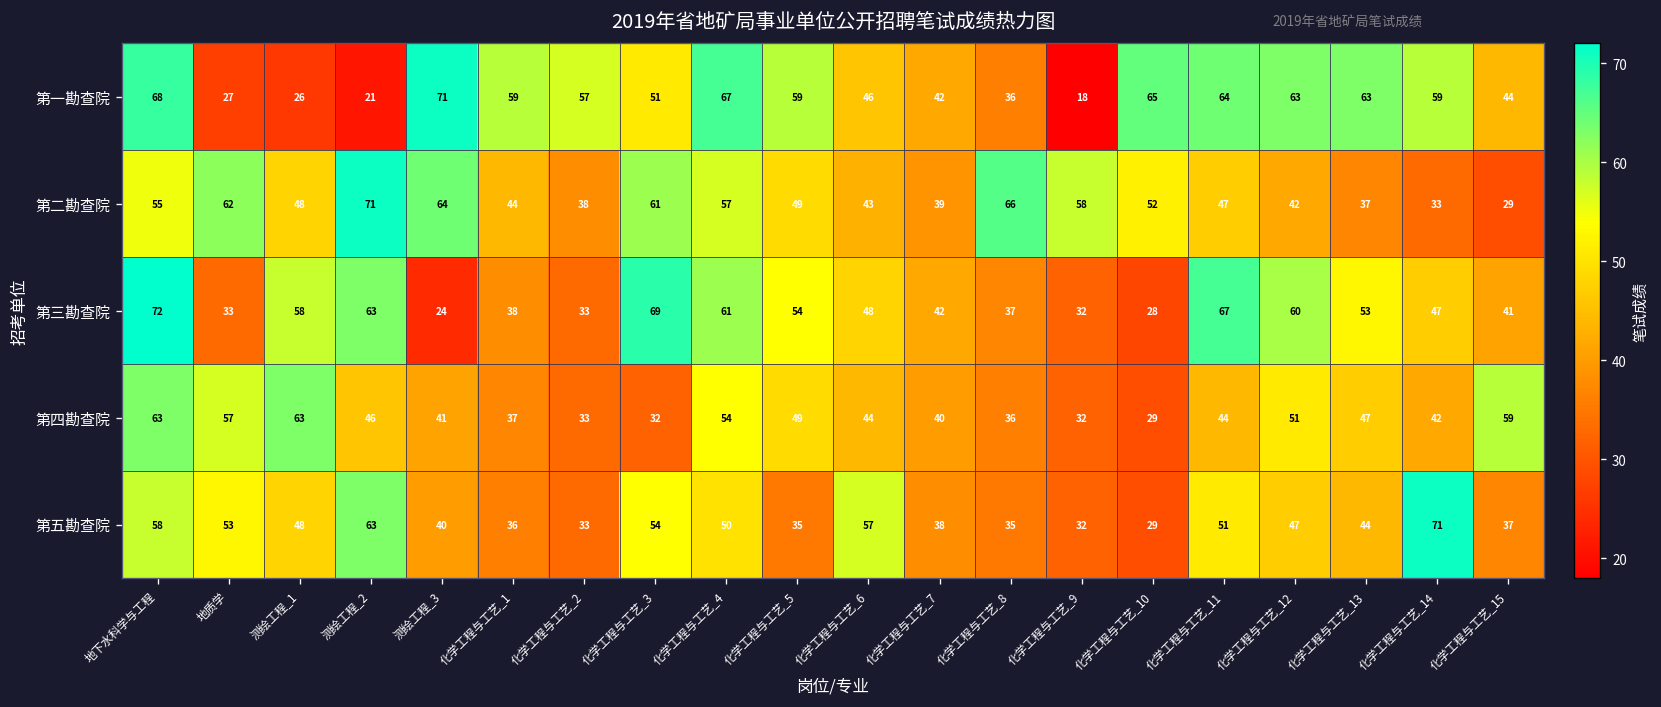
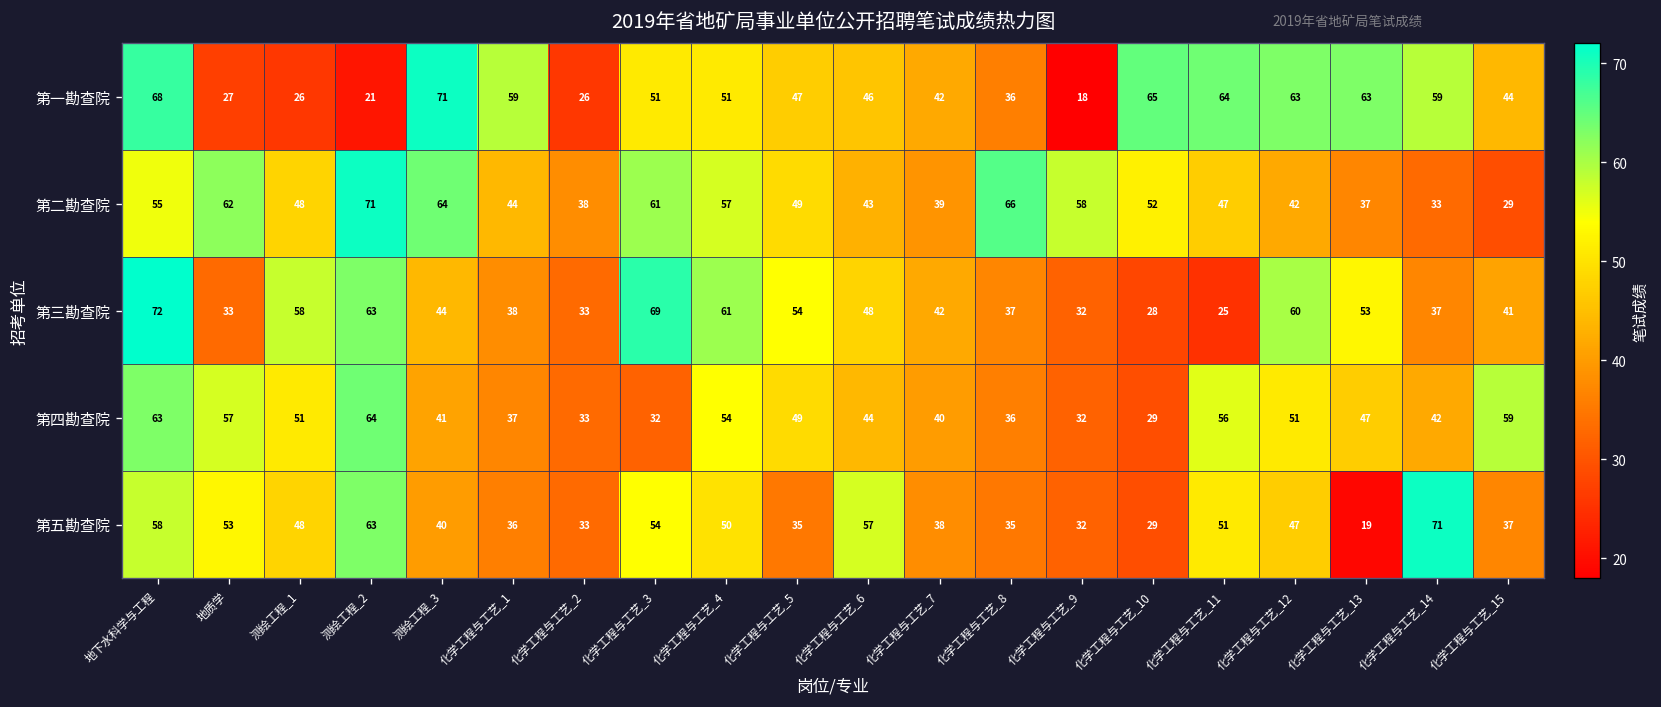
  {
    "第一勘查院": {
      "地下水科学与工程": 68,
      "地质学": 27,
      "测绘工程_1": 26,
      "测绘工程_2": 21,
      "测绘工程_3": 71,
      "化学工程与工艺_1": 59,
-     "化学工程与工艺_2": 57,
+     "化学工程与工艺_2": 26,
      "化学工程与工艺_3": 51,
-     "化学工程与工艺_4": 67,
-     "化学工程与工艺_5": 59,
+     "化学工程与工艺_4": 51,
+     "化学工程与工艺_5": 47,
      "化学工程与工艺_6": 46,
      "化学工程与工艺_7": 42,
      "化学工程与工艺_8": 36,
      "化学工程与工艺_9": 18,
      "化学工程与工艺_10": 65,
      "化学工程与工艺_11": 64,
      "化学工程与工艺_12": 63,
      "化学工程与工艺_13": 63,
      "化学工程与工艺_14": 59,
      "化学工程与工艺_15": 44
    },
    "第二勘查院": {
      "地下水科学与工程": 55,
      "地质学": 62,
      "测绘工程_1": 48,
      "测绘工程_2": 71,
      "测绘工程_3": 64,
      "化学工程与工艺_1": 44,
      "化学工程与工艺_2": 38,
      "化学工程与工艺_3": 61,
      "化学工程与工艺_4": 57,
      "化学工程与工艺_5": 49,
      "化学工程与工艺_6": 43,
      "化学工程与工艺_7": 39,
      "化学工程与工艺_8": 66,
      "化学工程与工艺_9": 58,
      "化学工程与工艺_10": 52,
      "化学工程与工艺_11": 47,
      "化学工程与工艺_12": 42,
      "化学工程与工艺_13": 37,
      "化学工程与工艺_14": 33,
      "化学工程与工艺_15": 29
    },
    "第三勘查院": {
      "地下水科学与工程": 72,
      "地质学": 33,
      "测绘工程_1": 58,
      "测绘工程_2": 63,
-     "测绘工程_3": 24,
+     "测绘工程_3": 44,
      "化学工程与工艺_1": 38,
      "化学工程与工艺_2": 33,
      "化学工程与工艺_3": 69,
      "化学工程与工艺_4": 61,
      "化学工程与工艺_5": 54,
      "化学工程与工艺_6": 48,
      "化学工程与工艺_7": 42,
      "化学工程与工艺_8": 37,
      "化学工程与工艺_9": 32,
      "化学工程与工艺_10": 28,
-     "化学工程与工艺_11": 67,
+     "化学工程与工艺_11": 25,
      "化学工程与工艺_12": 60,
      "化学工程与工艺_13": 53,
-     "化学工程与工艺_14": 47,
+     "化学工程与工艺_14": 37,
      "化学工程与工艺_15": 41
    },
    "第四勘查院": {
      "地下水科学与工程": 63,
      "地质学": 57,
-     "测绘工程_1": 63,
-     "测绘工程_2": 46,
+     "测绘工程_1": 51,
+     "测绘工程_2": 64,
      "测绘工程_3": 41,
      "化学工程与工艺_1": 37,
      "化学工程与工艺_2": 33,
      "化学工程与工艺_3": 32,
      "化学工程与工艺_4": 54,
      "化学工程与工艺_5": 49,
      "化学工程与工艺_6": 44,
      "化学工程与工艺_7": 40,
      "化学工程与工艺_8": 36,
      "化学工程与工艺_9": 32,
      "化学工程与工艺_10": 29,
-     "化学工程与工艺_11": 44,
+     "化学工程与工艺_11": 56,
      "化学工程与工艺_12": 51,
      "化学工程与工艺_13": 47,
      "化学工程与工艺_14": 42,
      "化学工程与工艺_15": 59
    },
    "第五勘查院": {
      "地下水科学与工程": 58,
      "地质学": 53,
      "测绘工程_1": 48,
      "测绘工程_2": 63,
      "测绘工程_3": 40,
      "化学工程与工艺_1": 36,
      "化学工程与工艺_2": 33,
      "化学工程与工艺_3": 54,
      "化学工程与工艺_4": 50,
      "化学工程与工艺_5": 35,
      "化学工程与工艺_6": 57,
      "化学工程与工艺_7": 38,
      "化学工程与工艺_8": 35,
      "化学工程与工艺_9": 32,
      "化学工程与工艺_10": 29,
      "化学工程与工艺_11": 51,
      "化学工程与工艺_12": 47,
-     "化学工程与工艺_13": 44,
+     "化学工程与工艺_13": 19,
      "化学工程与工艺_14": 71,
      "化学工程与工艺_15": 37
    }
  }
